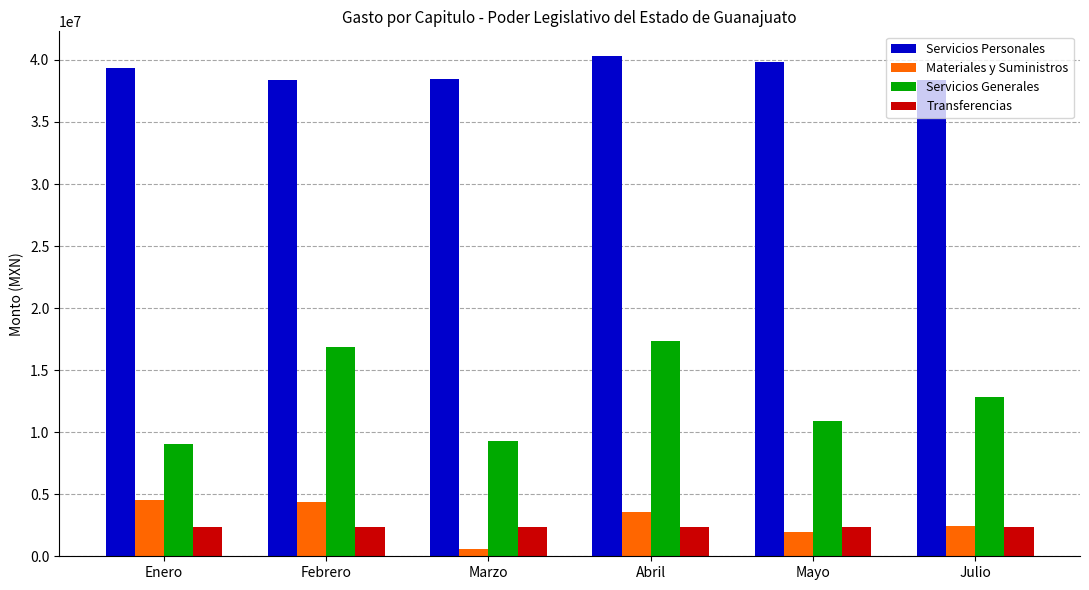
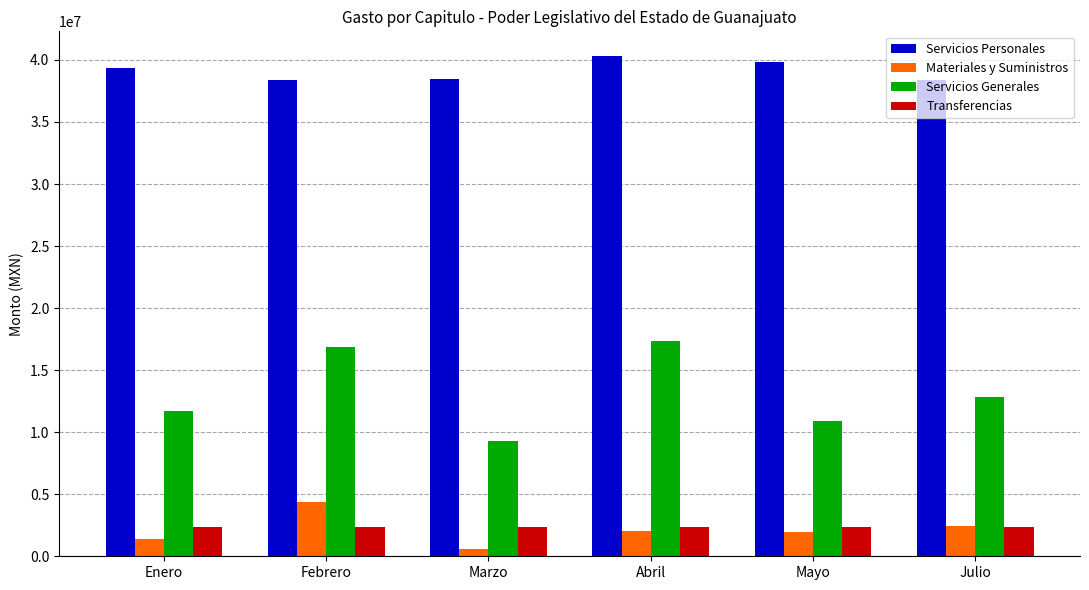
  {
    "Servicios Personales": {
      "Enero": 39300000,
      "Febrero": 38400000,
      "Marzo": 38500000,
      "Abril": 40300000,
      "Mayo": 39800000
    },
    "Materiales y Suministros": {
-     "Enero": 4500000,
+     "Enero": 1400000,
      "Febrero": 4400000,
      "Marzo": 600000,
-     "Abril": 3600000,
+     "Abril": 2000000,
      "Mayo": 2000000,
      "Julio": 2500000
    },
    "Servicios Generales": {
-     "Enero": 9000000,
+     "Enero": 11700000,
      "Febrero": 16900000,
      "Marzo": 9300000,
      "Abril": 17400000,
      "Mayo": 10900000,
      "Julio": 12800000
    },
    "Transferencias": {
      "Enero": 2400000,
      "Febrero": 2400000,
      "Marzo": 2400000,
      "Abril": 2400000,
      "Mayo": 2400000,
      "Julio": 2400000
    }
  }
